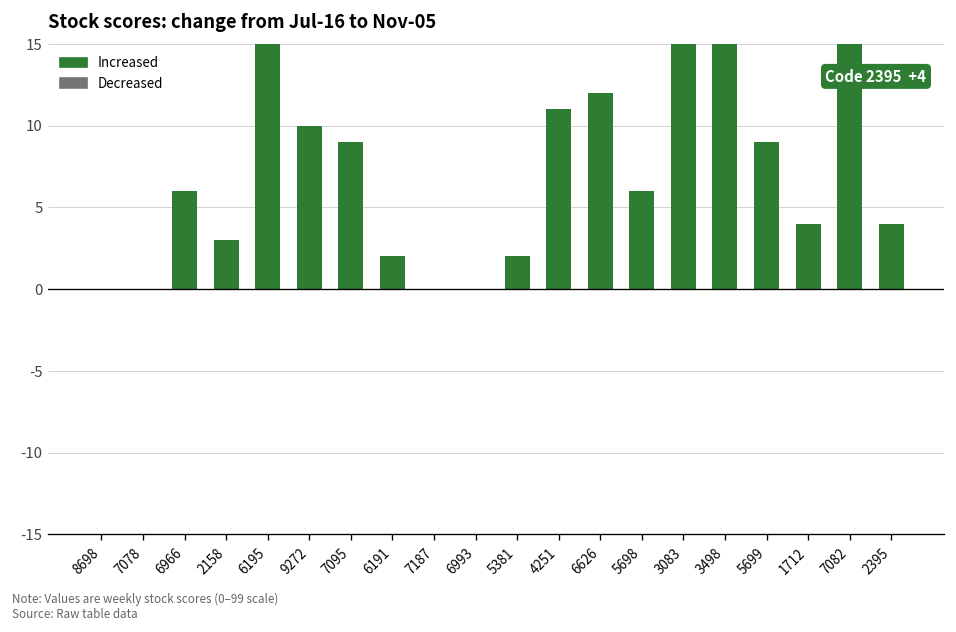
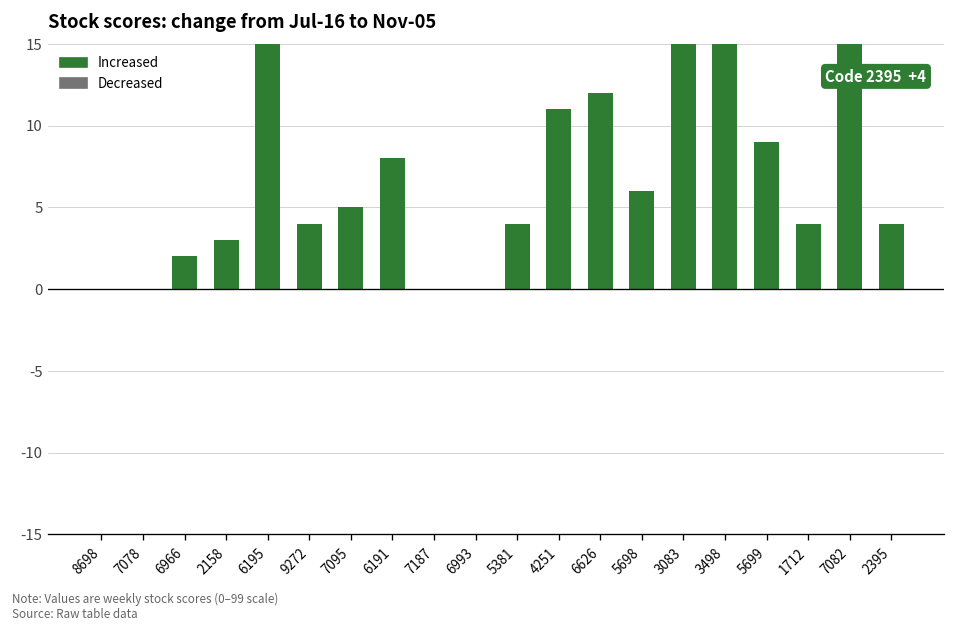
  {
    "8698": 0.0,
    "7078": 0.0,
-   "6966": 6.0,
+   "6966": 2.0,
    "2158": 3.0,
-   "9272": 10.0,
-   "7095": 9.0,
-   "6191": 2.0,
+   "9272": 4.0,
+   "7095": 5.0,
+   "6191": 8.0,
    "7187": 0.0,
    "6993": 0.0,
-   "5381": 2.0,
+   "5381": 4.0,
    "4251": 11.0,
    "6626": 12.0,
    "5698": 6.0,
    "5699": 9.0,
    "1712": 4.0,
    "2395": 4.0
  }
